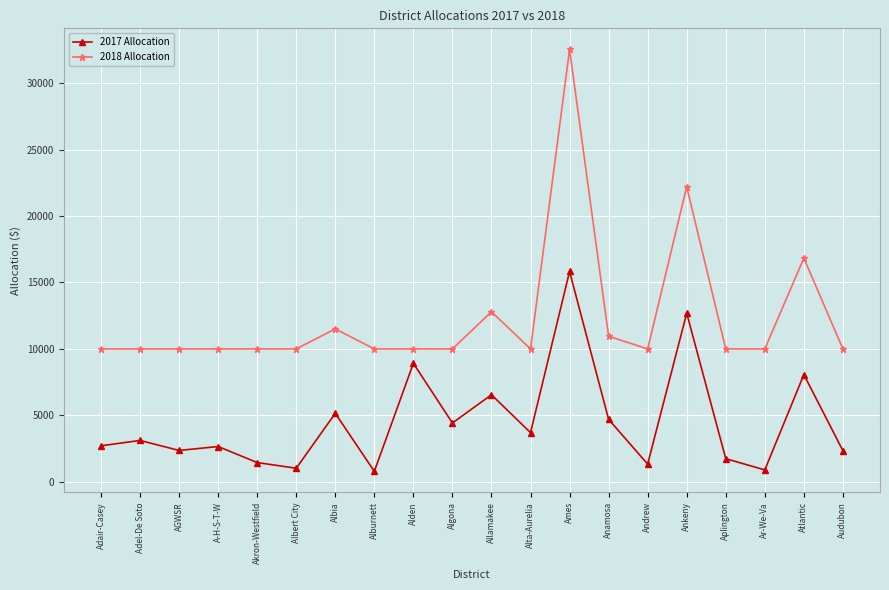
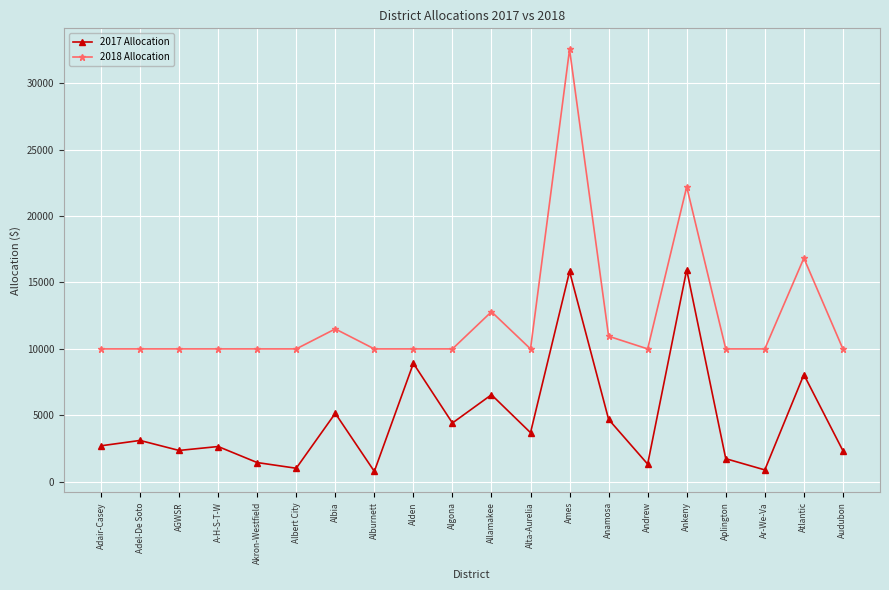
  {
    "2017 Allocation": {
      "Adair-Casey": 2700,
      "Adel-De Soto": 3100,
      "AGWSR": 2400,
      "A-H-S-T-W": 2700,
      "Akron-Westfield": 1400,
      "Albert City": 1000,
      "Albia": 5200,
      "Alburnett": 800,
      "Alden": 8900,
      "Algona": 4400,
      "Allamakee": 6600,
      "Alta-Aurelia": 3700,
      "Ames": 15800,
      "Anamosa": 4700,
      "Andrew": 1300,
-     "Ankeny": 12700,
+     "Ankeny": 16000,
      "Aplington": 1700,
      "Ar-We-Va": 900,
      "Atlantic": 8100,
      "Audubon": 2300
    },
    "2018 Allocation": {
      "Adair-Casey": 10000,
      "Adel-De Soto": 10000,
      "AGWSR": 10000,
      "A-H-S-T-W": 10000,
      "Akron-Westfield": 10000,
      "Albert City": 10000,
      "Albia": 11500,
      "Alburnett": 10000,
      "Alden": 10000,
      "Algona": 10000,
      "Allamakee": 12800,
      "Alta-Aurelia": 10000,
      "Ames": 32500,
      "Anamosa": 11000,
      "Andrew": 10000,
      "Ankeny": 22200,
      "Aplington": 10000,
      "Ar-We-Va": 10000,
      "Atlantic": 16800,
      "Audubon": 10000
    }
  }
